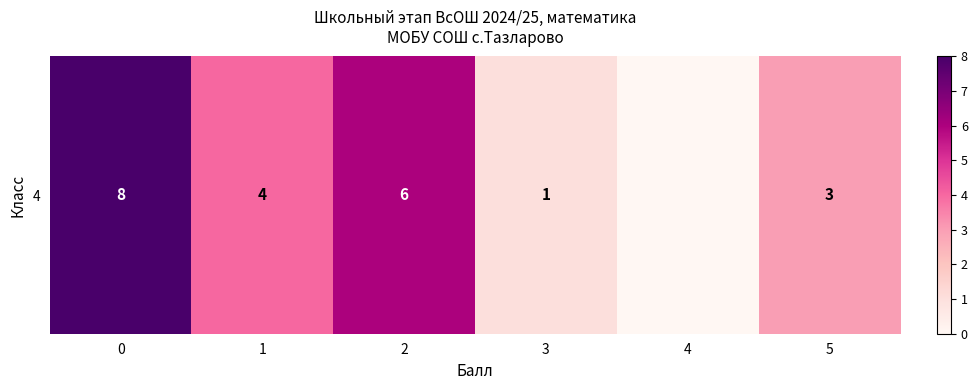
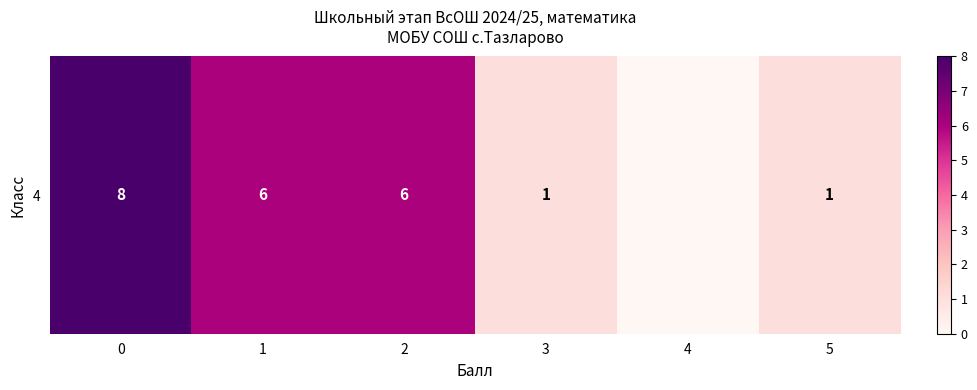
  {
    "4": {
      "0": 8,
-     "1": 4,
+     "1": 6,
      "2": 6,
      "3": 1,
-     "5": 3
+     "5": 1
    }
  }
